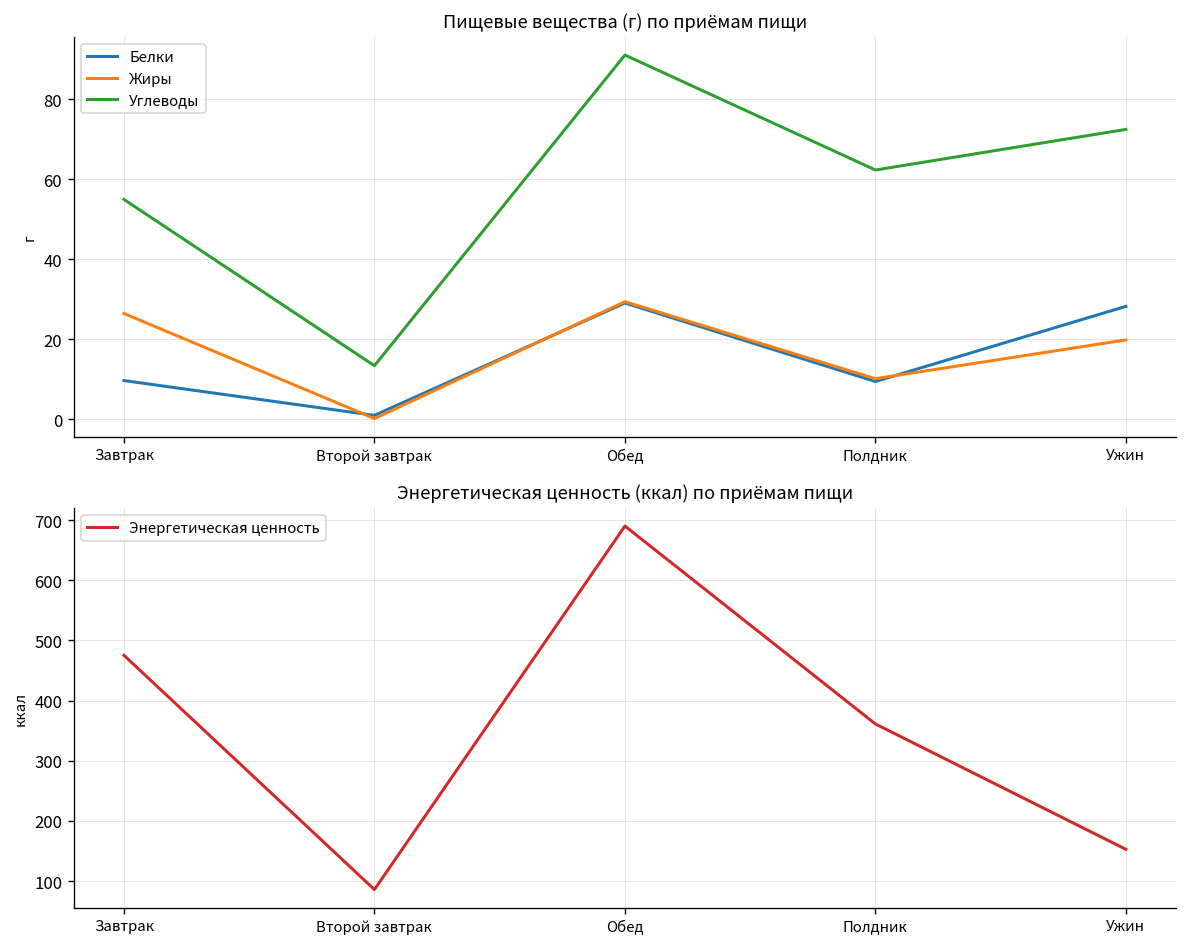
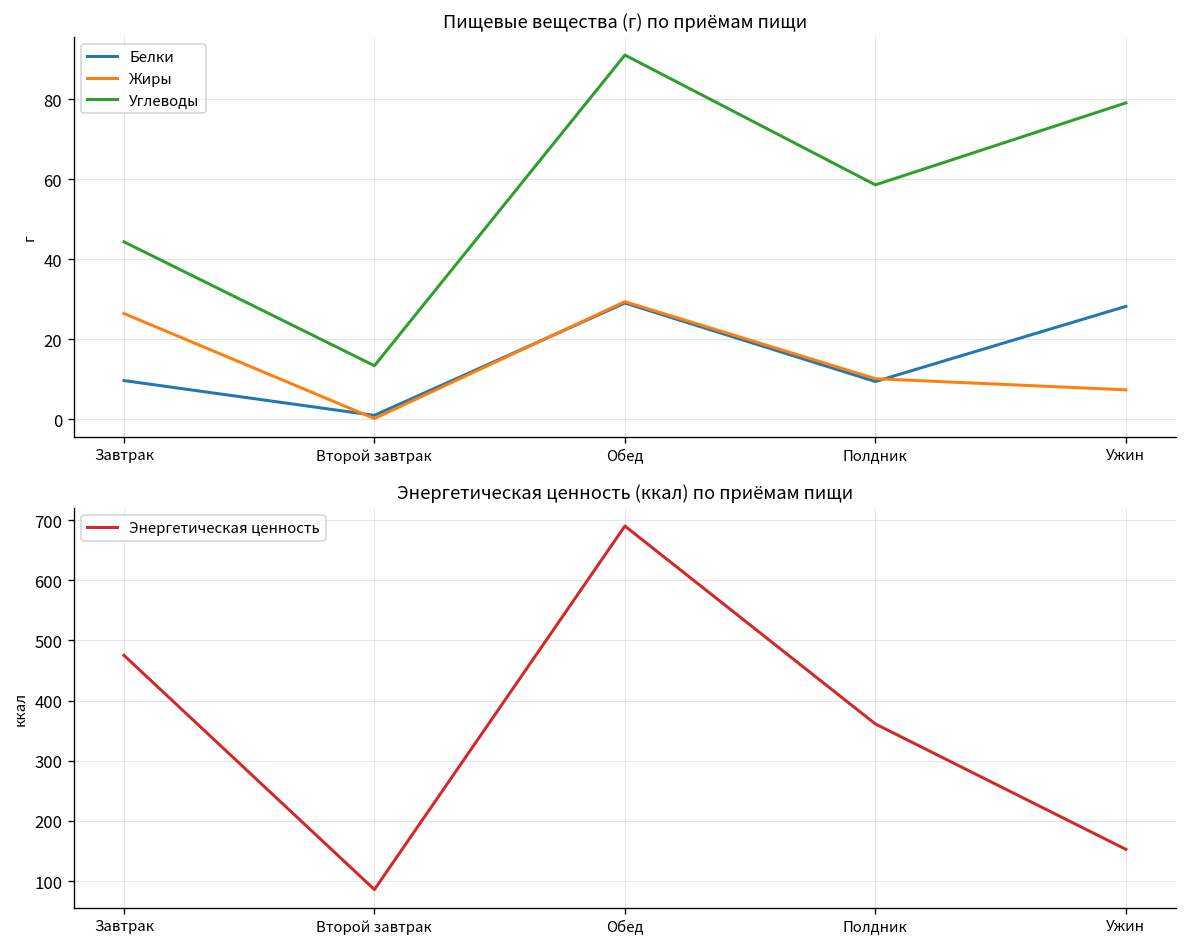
  {
    "Пищевые вещества (г) по приёмам пищи": {
      "Белки": {
        "Завтрак": 10,
        "Второй завтрак": 1,
        "Ужин": 28
      },
      "Жиры": {
        "Завтрак": 26,
        "Второй завтрак": 0,
-       "Ужин": 20
+       "Ужин": 7
      },
      "Углеводы": {
-       "Завтрак": 55,
+       "Завтрак": 44,
        "Второй завтрак": 13,
        "Обед": 91,
-       "Полдник": 62,
-       "Ужин": 72
+       "Полдник": 59,
+       "Ужин": 79
      }
    },
    "Энергетическая ценность (ккал) по приёмам пищи": {
      "Завтрак": 480,
      "Второй завтрак": 90,
      "Обед": 690,
      "Полдник": 360,
      "Ужин": 150
    }
  }
